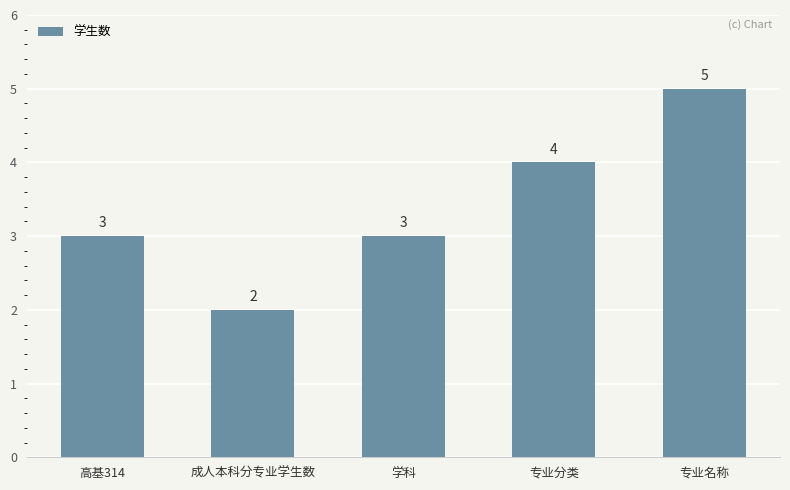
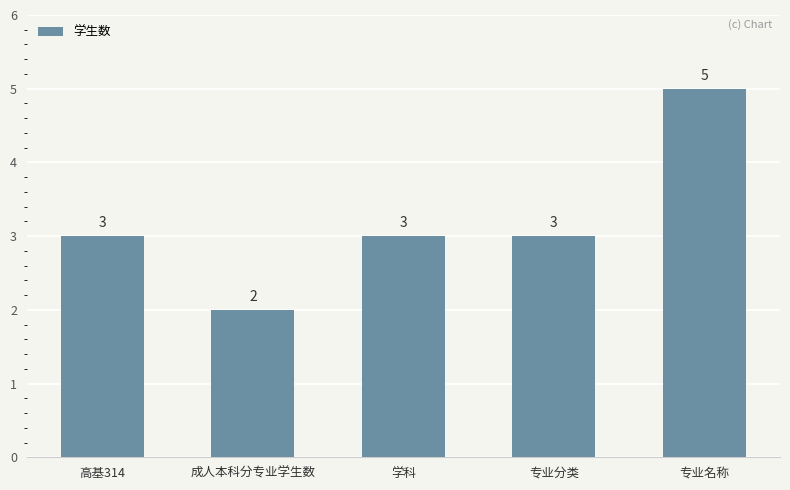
  {
    "高基314": 3,
    "成人本科分专业学生数": 2,
    "学科": 3,
-   "专业分类": 4,
+   "专业分类": 3,
    "专业名称": 5
  }
